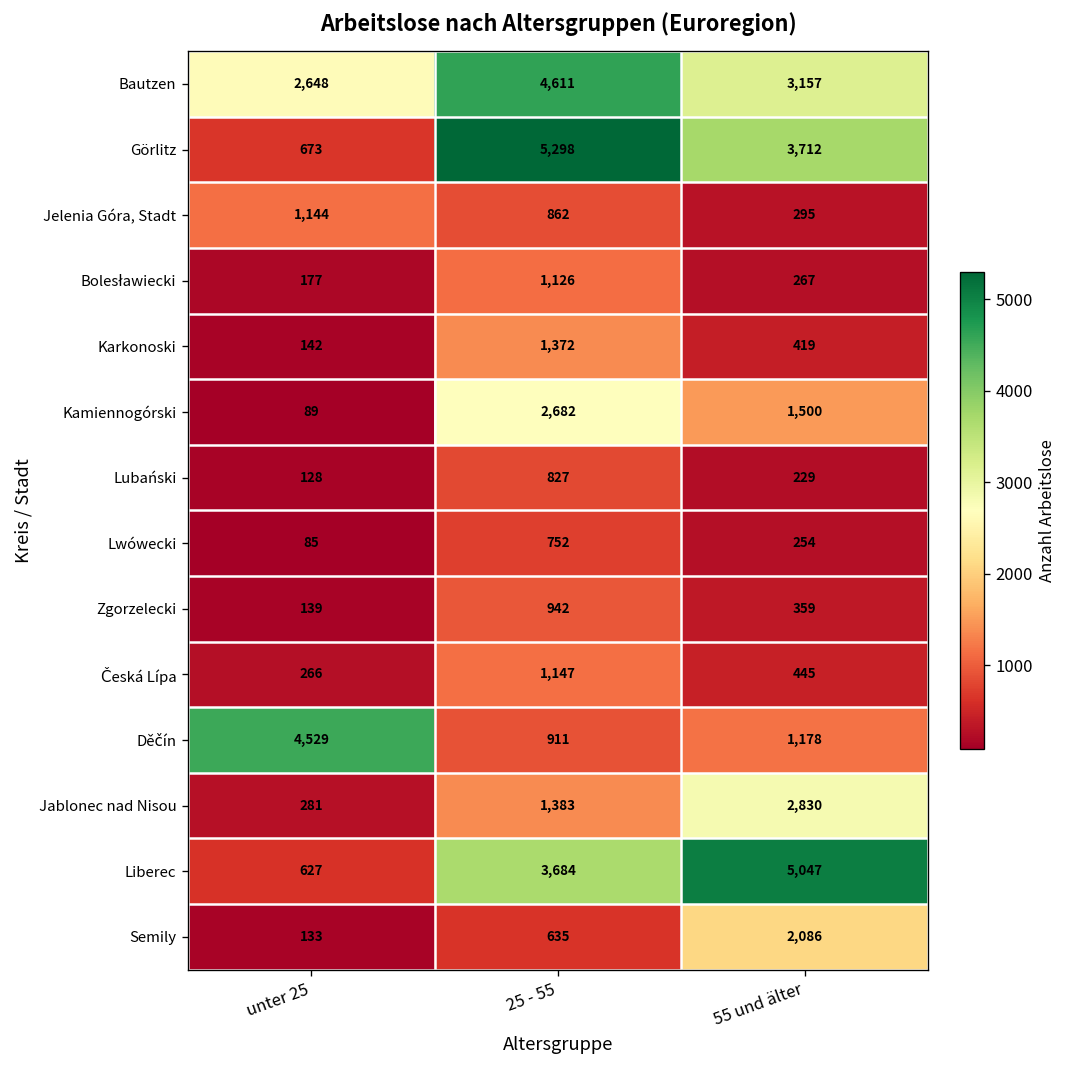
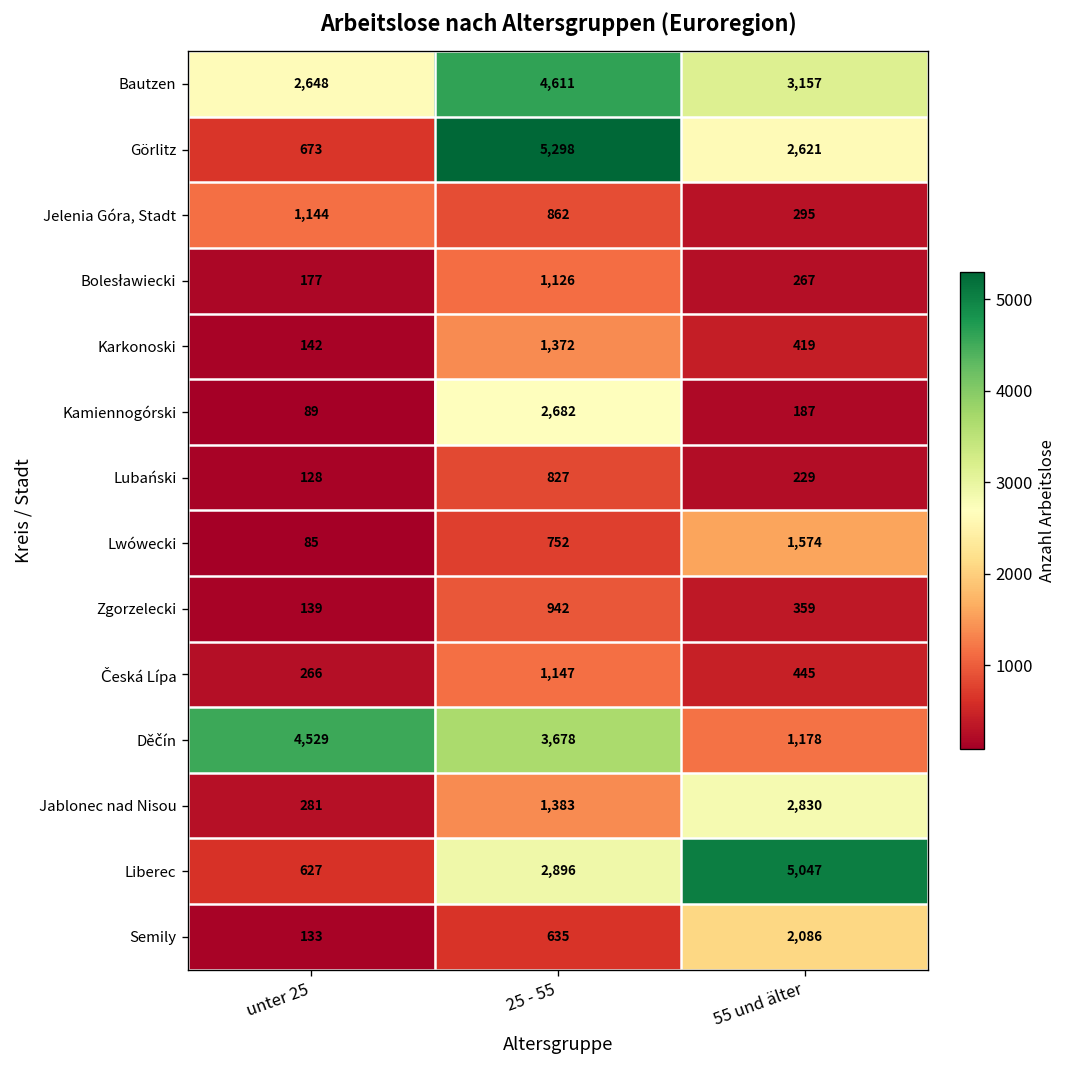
  {
    "Bautzen": {
      "unter 25": "2,648",
      "25 - 55": "4,611",
      "55 und älter": "3,157"
    },
    "Görlitz": {
      "unter 25": "673",
      "25 - 55": "5,298",
-     "55 und älter": "3,712"
+     "55 und älter": "2,621"
    },
    "Jelenia Góra, Stadt": {
      "unter 25": "1,144",
      "25 - 55": "862",
      "55 und älter": "295"
    },
    "Bolesławiecki": {
      "unter 25": "177",
      "25 - 55": "1,126",
      "55 und älter": "267"
    },
    "Karkonoski": {
      "unter 25": "142",
      "25 - 55": "1,372",
      "55 und älter": "419"
    },
    "Kamiennogórski": {
      "unter 25": "89",
      "25 - 55": "2,682",
-     "55 und älter": "1,500"
+     "55 und älter": "187"
    },
    "Lubański": {
      "unter 25": "128",
      "25 - 55": "827",
      "55 und älter": "229"
    },
    "Lwówecki": {
      "unter 25": "85",
      "25 - 55": "752",
-     "55 und älter": "254"
+     "55 und älter": "1,574"
    },
    "Zgorzelecki": {
      "unter 25": "139",
      "25 - 55": "942",
      "55 und älter": "359"
    },
    "Česká Lípa": {
      "unter 25": "266",
      "25 - 55": "1,147",
      "55 und älter": "445"
    },
    "Děčín": {
      "unter 25": "4,529",
-     "25 - 55": "911",
+     "25 - 55": "3,678",
      "55 und älter": "1,178"
    },
    "Jablonec nad Nisou": {
      "unter 25": "281",
      "25 - 55": "1,383",
      "55 und älter": "2,830"
    },
    "Liberec": {
      "unter 25": "627",
-     "25 - 55": "3,684",
+     "25 - 55": "2,896",
      "55 und älter": "5,047"
    },
    "Semily": {
      "unter 25": "133",
      "25 - 55": "635",
      "55 und älter": "2,086"
    }
  }
